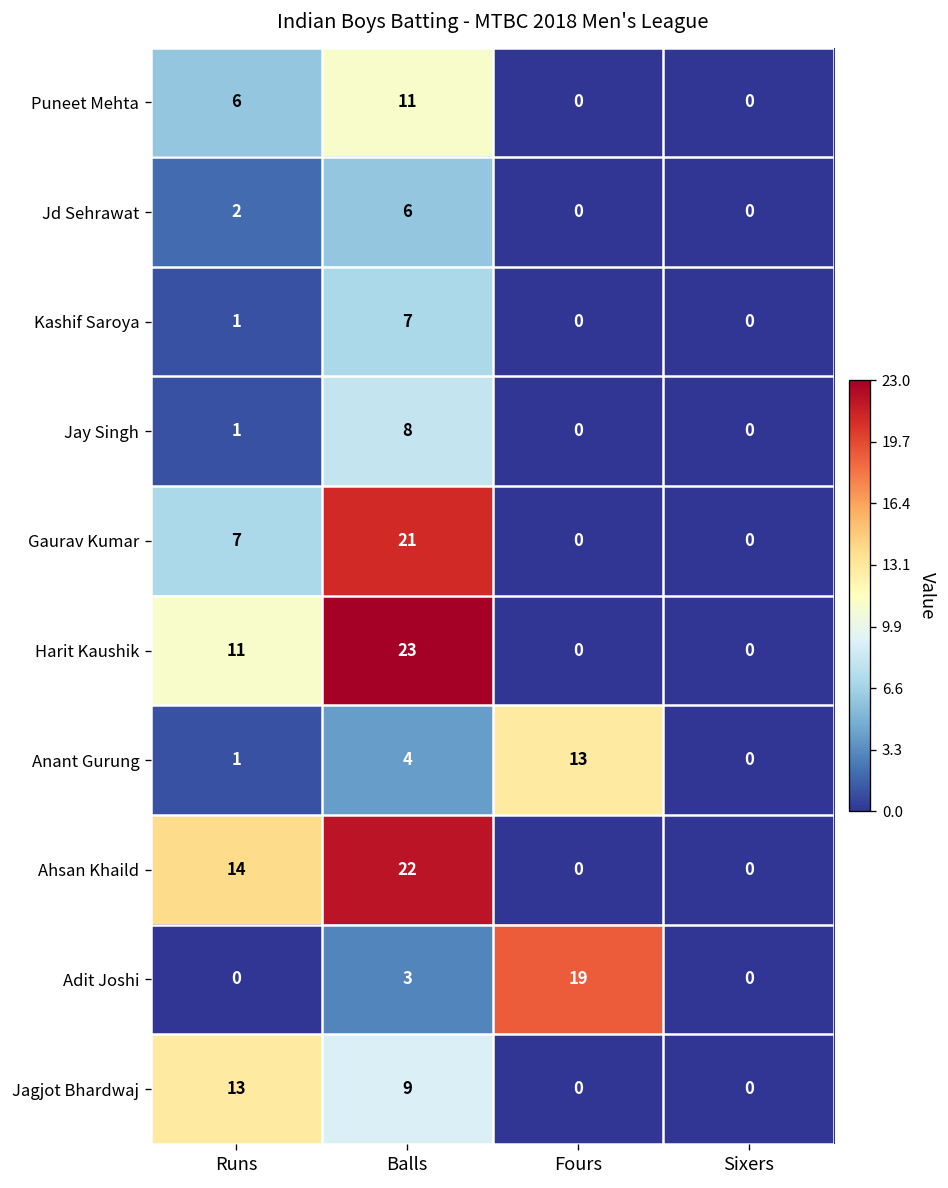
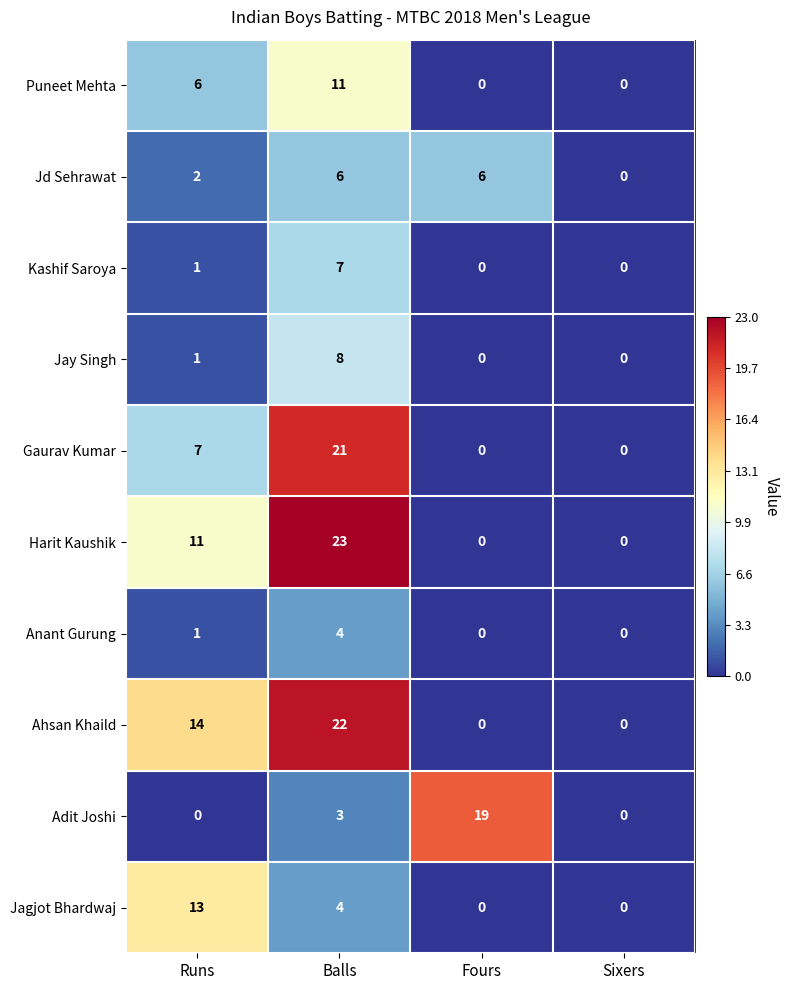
  {
    "Puneet Mehta": {
      "Runs": 6,
      "Balls": 11,
      "Fours": 0,
      "Sixers": 0
    },
    "Jd Sehrawat": {
      "Runs": 2,
      "Balls": 6,
-     "Fours": 0,
+     "Fours": 6,
      "Sixers": 0
    },
    "Kashif Saroya": {
      "Runs": 1,
      "Balls": 7,
      "Fours": 0,
      "Sixers": 0
    },
    "Jay Singh": {
      "Runs": 1,
      "Balls": 8,
      "Fours": 0,
      "Sixers": 0
    },
    "Gaurav Kumar": {
      "Runs": 7,
      "Balls": 21,
      "Fours": 0,
      "Sixers": 0
    },
    "Harit Kaushik": {
      "Runs": 11,
      "Balls": 23,
      "Fours": 0,
      "Sixers": 0
    },
    "Anant Gurung": {
      "Runs": 1,
      "Balls": 4,
-     "Fours": 13,
+     "Fours": 0,
      "Sixers": 0
    },
    "Ahsan Khaild": {
      "Runs": 14,
      "Balls": 22,
      "Fours": 0,
      "Sixers": 0
    },
    "Adit Joshi": {
      "Runs": 0,
      "Balls": 3,
      "Fours": 19,
      "Sixers": 0
    },
    "Jagjot Bhardwaj": {
      "Runs": 13,
-     "Balls": 9,
+     "Balls": 4,
      "Fours": 0,
      "Sixers": 0
    }
  }
